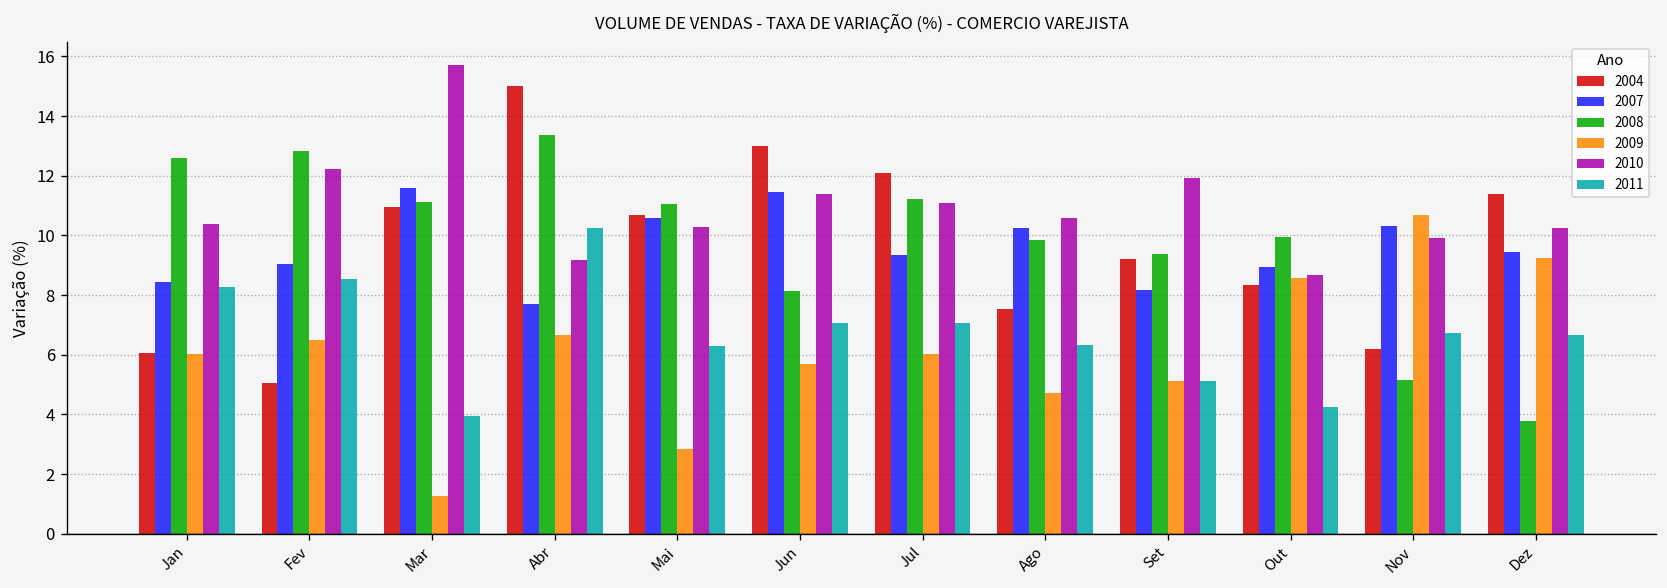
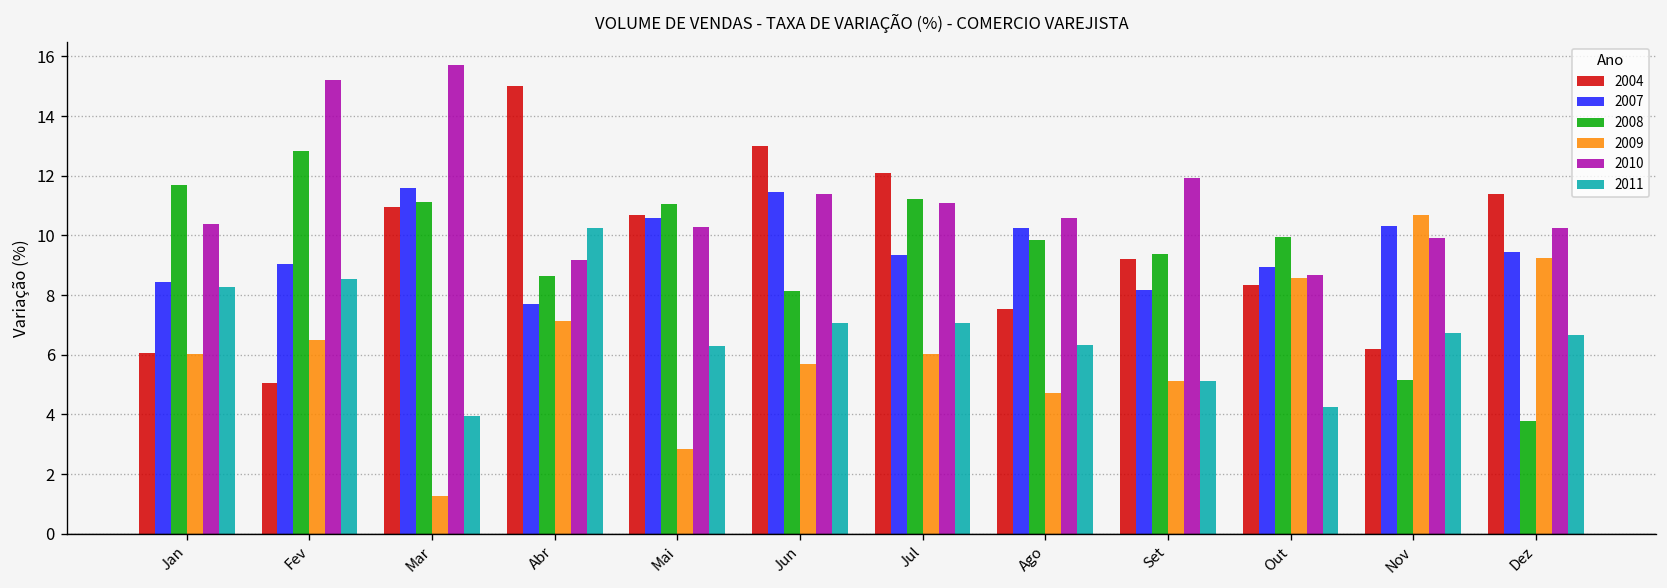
  {
    "2004": {
      "Jan": 6.1,
      "Fev": 5.1,
      "Mar": 11.0,
      "Abr": 15.0,
      "Mai": 10.7,
      "Jun": 13.0,
      "Jul": 12.1,
      "Ago": 7.5,
      "Set": 9.2,
      "Out": 8.3,
      "Nov": 6.2,
      "Dez": 11.4
    },
    "2007": {
      "Jan": 8.5,
      "Fev": 9.0,
      "Mar": 11.6,
      "Abr": 7.7,
      "Mai": 10.6,
      "Jun": 11.5,
      "Jul": 9.3,
      "Ago": 10.2,
      "Set": 8.2,
      "Out": 8.9,
      "Nov": 10.3,
      "Dez": 9.4
    },
    "2008": {
-     "Jan": 12.6,
+     "Jan": 11.7,
      "Fev": 12.8,
      "Mar": 11.1,
-     "Abr": 13.4,
+     "Abr": 8.6,
      "Mai": 11.1,
      "Jun": 8.1,
      "Jul": 11.2,
      "Ago": 9.8,
      "Set": 9.4,
      "Out": 10.0,
      "Nov": 5.1,
      "Dez": 3.8
    },
    "2009": {
      "Jan": 6.0,
      "Fev": 6.5,
      "Mar": 1.3,
-     "Abr": 6.7,
+     "Abr": 7.1,
      "Mai": 2.8,
      "Jun": 5.7,
      "Jul": 6.0,
      "Ago": 4.7,
      "Set": 5.1,
      "Out": 8.6,
      "Nov": 10.7,
      "Dez": 9.2
    },
    "2010": {
      "Jan": 10.4,
-     "Fev": 12.2,
+     "Fev": 15.2,
      "Mar": 15.7,
      "Abr": 9.2,
      "Mai": 10.3,
      "Jun": 11.4,
      "Jul": 11.1,
      "Ago": 10.6,
      "Set": 11.9,
      "Out": 8.7,
      "Nov": 9.9,
      "Dez": 10.3
    },
    "2011": {
      "Jan": 8.3,
      "Fev": 8.5,
      "Mar": 3.9,
      "Abr": 10.2,
      "Mai": 6.3,
      "Jun": 7.1,
      "Jul": 7.1,
      "Ago": 6.3,
      "Set": 5.1,
      "Out": 4.3,
      "Nov": 6.7,
      "Dez": 6.7
    }
  }
